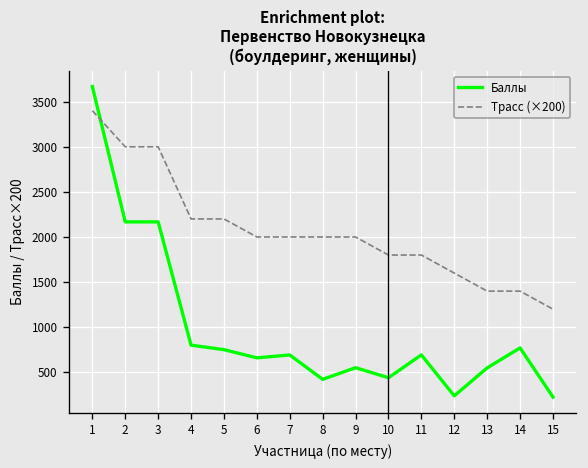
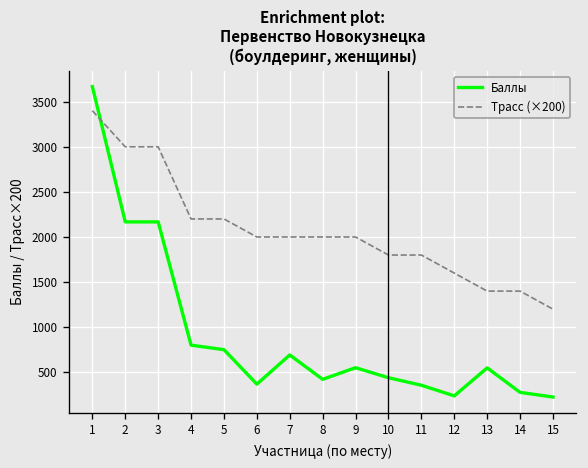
  {
    "Баллы": {
      "1": 3700,
      "2": 2200,
      "3": 2200,
      "4": 800,
      "5": 800,
-     "6": 700,
+     "6": 400,
      "7": 700,
      "8": 400,
      "9": 600,
      "10": 400,
-     "11": 700,
+     "11": 400,
      "12": 200,
      "13": 500,
-     "14": 800,
+     "14": 300,
      "15": 200
    },
    "Трасс (×200)": {
      "1": 3400,
      "2": 3000,
      "3": 3000,
      "4": 2200,
      "5": 2200,
      "6": 2000,
      "7": 2000,
      "8": 2000,
      "9": 2000,
      "10": 1800,
      "11": 1800,
      "12": 1600,
      "13": 1400,
      "14": 1400,
      "15": 1200
    }
  }
